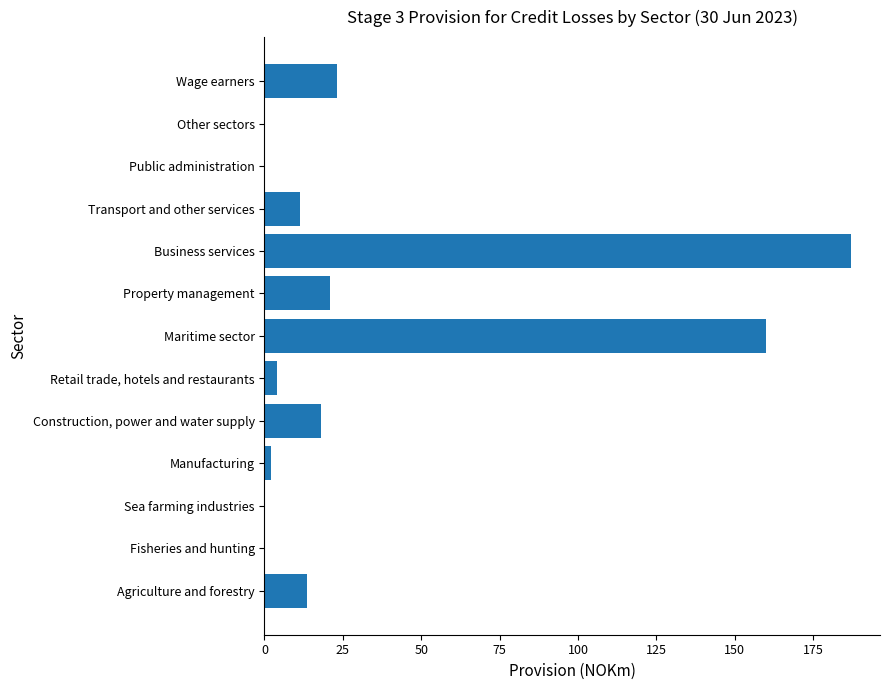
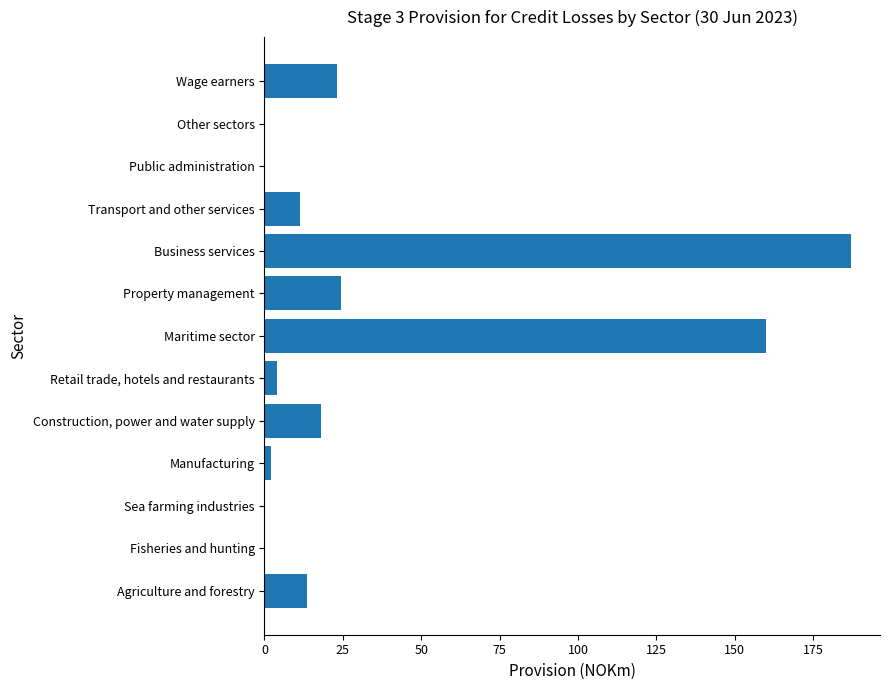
  {
    "Wage earners": 23,
    "Other sectors": 0,
    "Public administration": 0,
    "Transport and other services": 11,
    "Business services": 187,
-   "Property management": 21,
+   "Property management": 25,
    "Maritime sector": 160,
    "Retail trade, hotels and restaurants": 4,
    "Construction, power and water supply": 18,
    "Manufacturing": 2,
    "Sea farming industries": 0,
    "Fisheries and hunting": 0,
    "Agriculture and forestry": 14
  }
